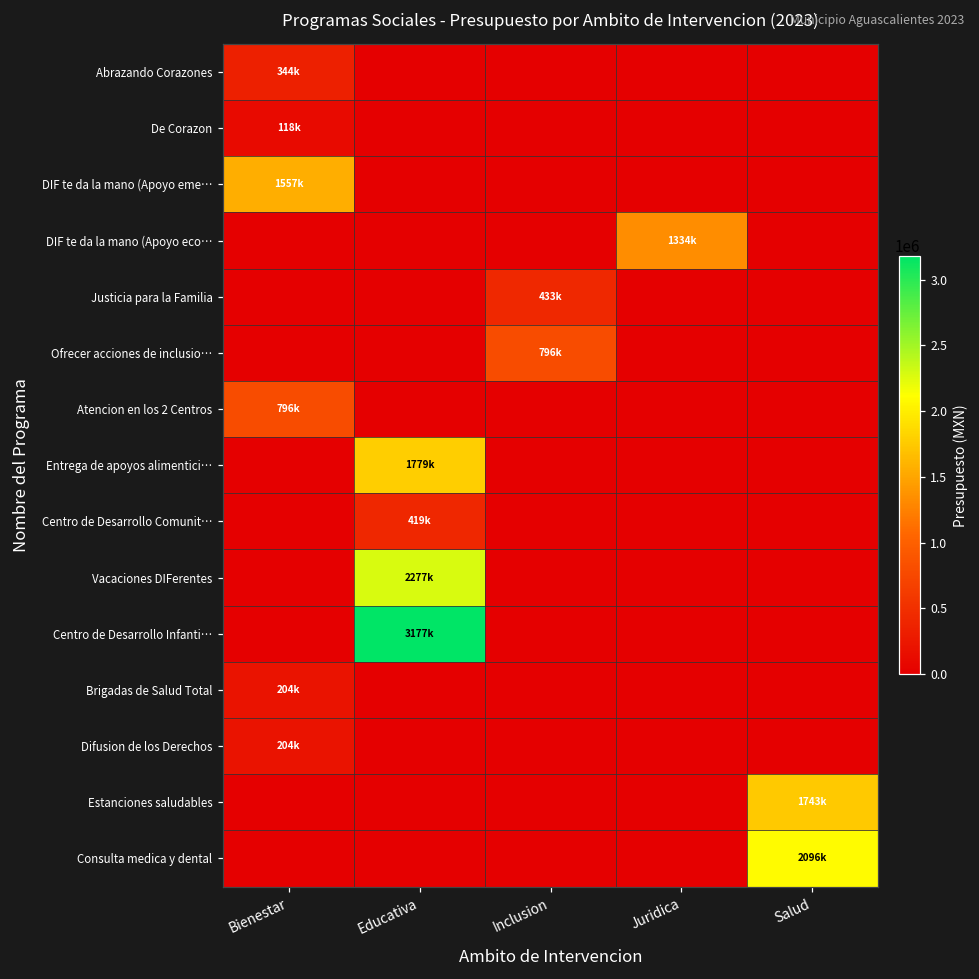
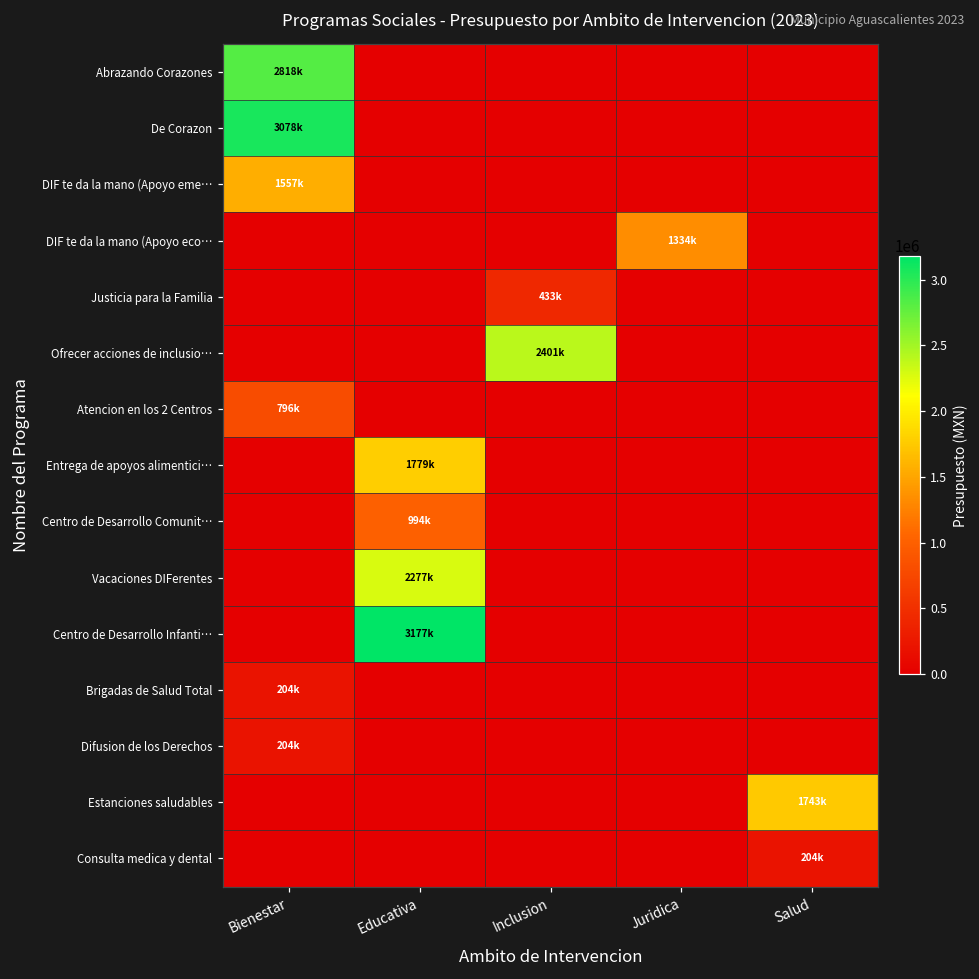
  {
    "Abrazando Corazones": {
-     "Bienestar": "344k"
+     "Bienestar": "2818k"
    },
    "De Corazon": {
-     "Bienestar": "118k"
+     "Bienestar": "3078k"
    },
    "DIF te da la mano (Apoyo eme…": {
      "Bienestar": "1557k"
    },
    "DIF te da la mano (Apoyo eco…": {
      "Juridica": "1334k"
    },
    "Justicia para la Familia": {
      "Inclusion": "433k"
    },
    "Ofrecer acciones de inclusio…": {
-     "Inclusion": "796k"
+     "Inclusion": "2401k"
    },
    "Atencion en los 2 Centros": {
      "Bienestar": "796k"
    },
    "Entrega de apoyos alimentici…": {
      "Educativa": "1779k"
    },
    "Centro de Desarrollo Comunit…": {
-     "Educativa": "419k"
+     "Educativa": "994k"
    },
    "Vacaciones DIFerentes": {
      "Educativa": "2277k"
    },
    "Centro de Desarrollo Infanti…": {
      "Educativa": "3177k"
    },
    "Brigadas de Salud Total": {
      "Bienestar": "204k"
    },
    "Difusion de los Derechos": {
      "Bienestar": "204k"
    },
    "Estanciones saludables": {
      "Salud": "1743k"
    },
    "Consulta medica y dental": {
-     "Salud": "2096k"
+     "Salud": "204k"
    }
  }
